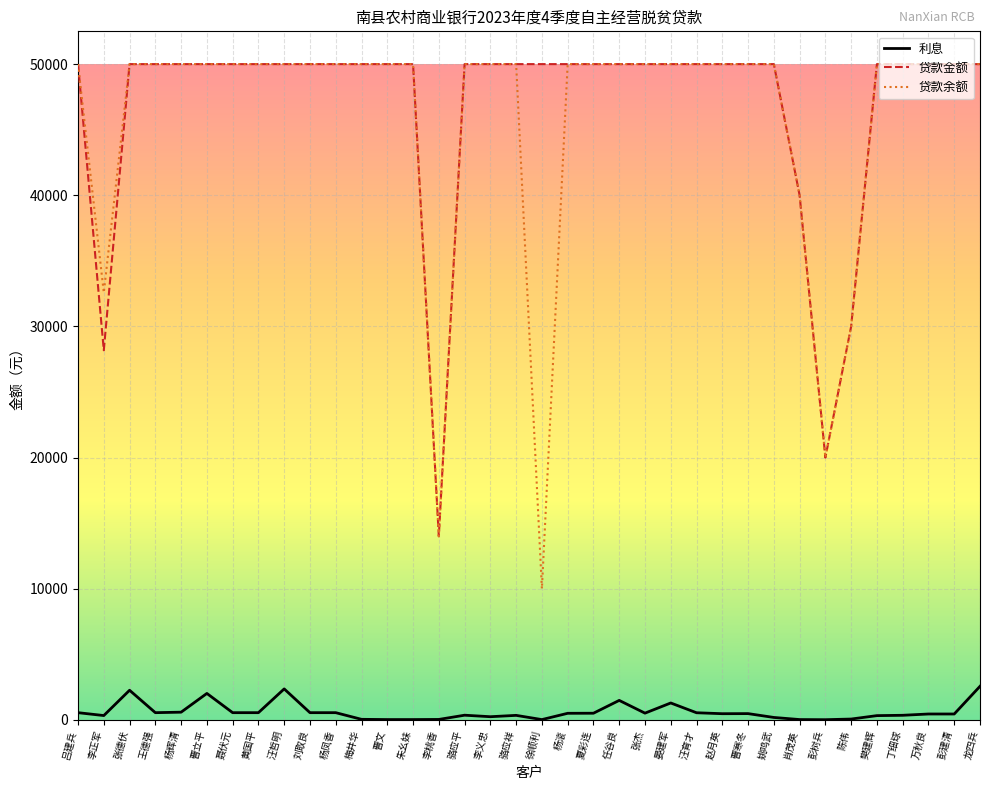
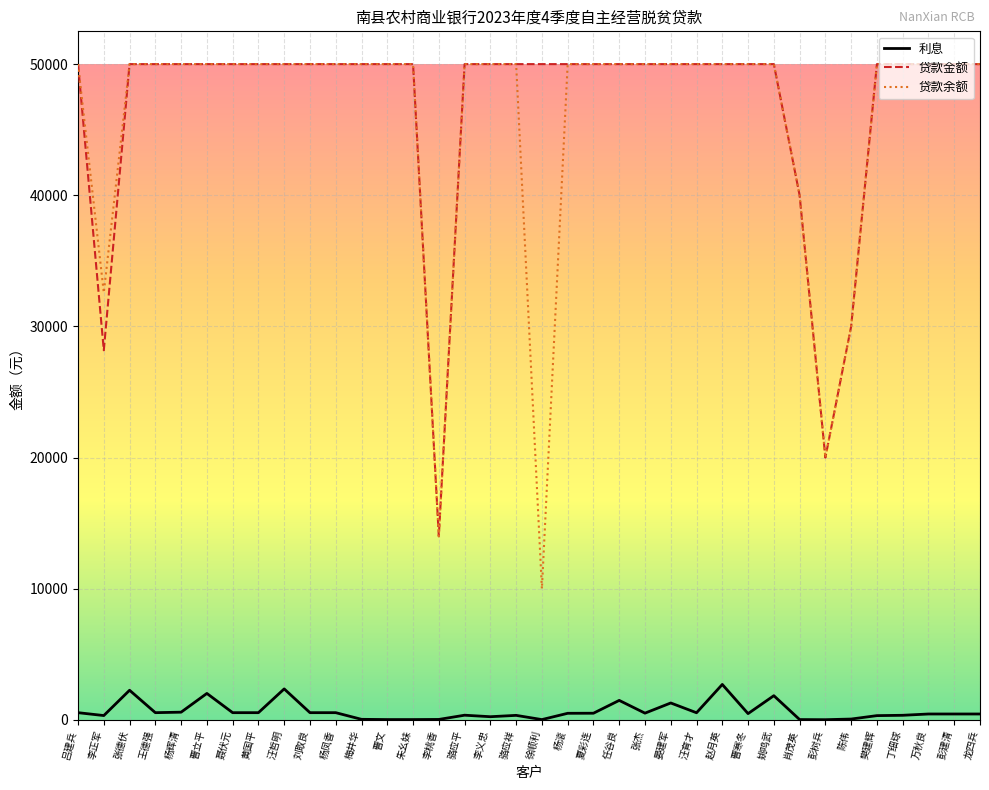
  {
    "利息": {
      "吕建兵": 500,
      "李正军": 300,
      "张德伏": 2300,
      "王德强": 500,
      "杨辉清": 600,
      "曹立平": 2000,
      "聂伏元": 500,
      "黄国平": 500,
      "汪哲明": 2400,
      "刘取良": 500,
      "杨凤香": 500,
      "梅井华": 0,
      "曹文": 0,
      "朱幺妹": 0,
      "李桃香": 0,
      "骆应平": 400,
      "李义忠": 200,
      "骆应祥": 300,
      "徐顺利": 0,
      "杨滚": 500,
      "夏彩连": 500,
      "任谷良": 1500,
      "张杰": 500,
      "晏建军": 1300,
      "汪育才": 500,
-     "赵月英": 500,
+     "赵月英": 2700,
      "曹寒冬": 500,
-     "姚鸣武": 200,
+     "姚鸣武": 1800,
      "肖茂英": 0,
      "彭树兵": 0,
      "陈伟": 100,
      "樊建辉": 300,
      "丁细球": 300,
      "万秋良": 400,
      "彭建清": 400,
-     "龙四兵": 2600
+     "龙四兵": 400
    },
    "贷款金额": {
      "李正军": 28200,
      "徐顺利": 50000
    },
    "贷款余额": {
      "李正军": 32600,
      "徐顺利": 10000
    }
  }
